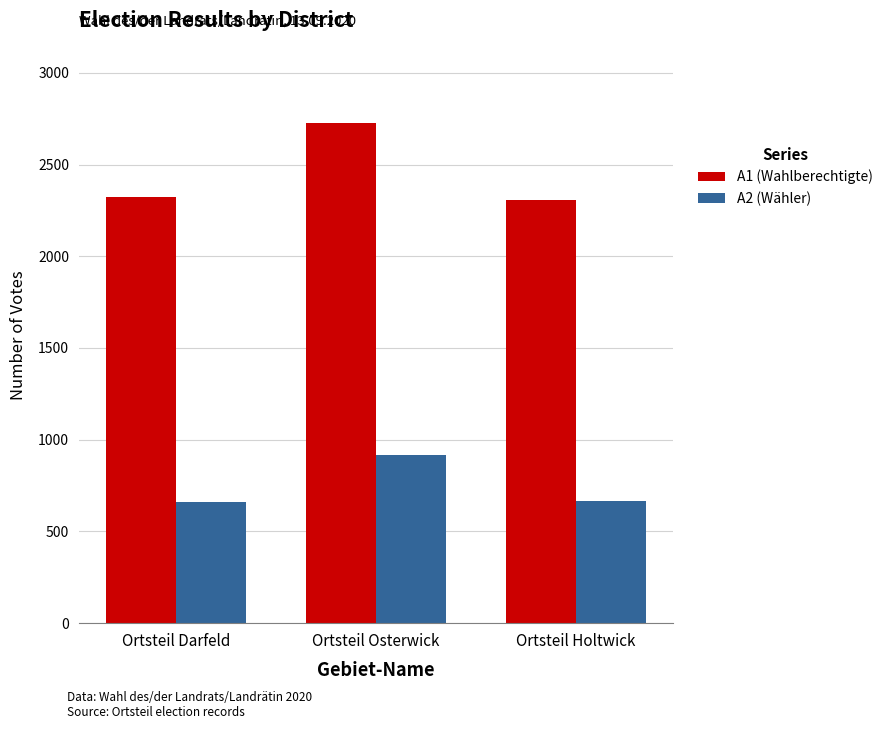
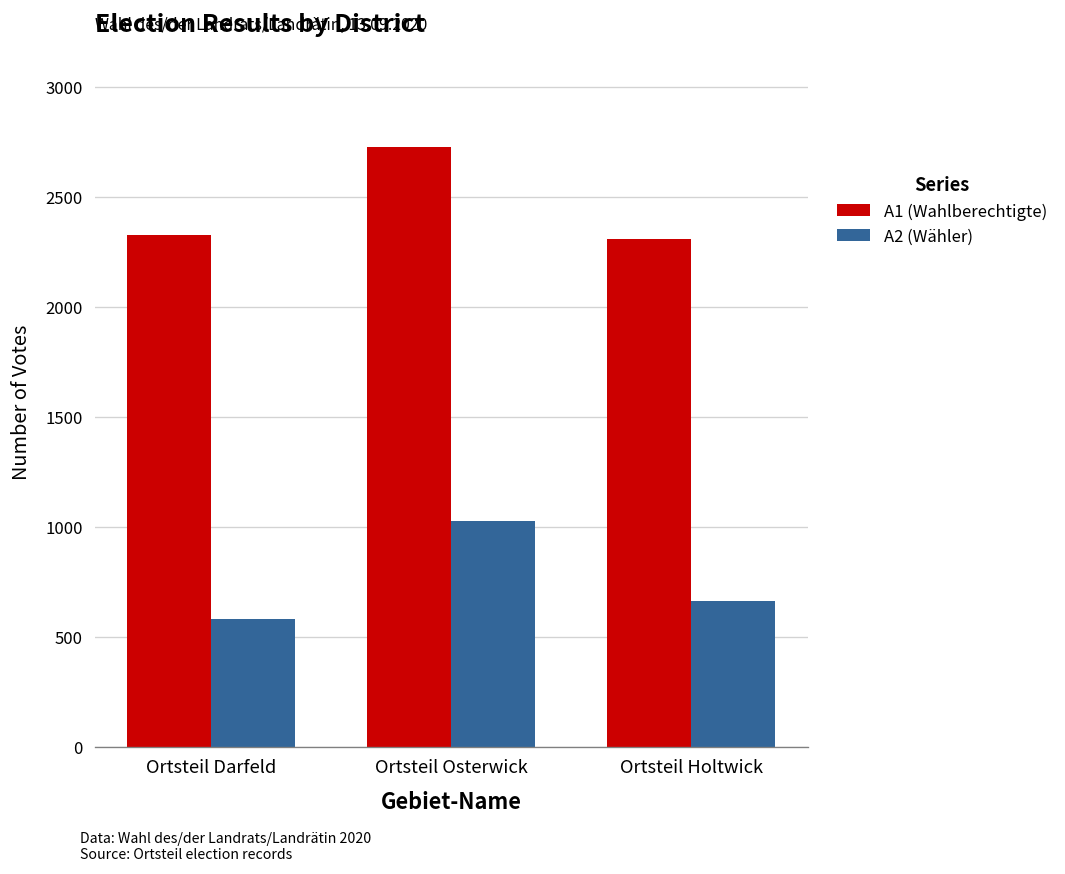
  {
    "A1 (Wahlberechtigte)": {
      "Ortsteil Darfeld": 2330,
      "Ortsteil Osterwick": 2730,
      "Ortsteil Holtwick": 2310
    },
    "A2 (Wähler)": {
-     "Ortsteil Darfeld": 660,
-     "Ortsteil Osterwick": 920,
+     "Ortsteil Darfeld": 580,
+     "Ortsteil Osterwick": 1030,
      "Ortsteil Holtwick": 670
    }
  }
